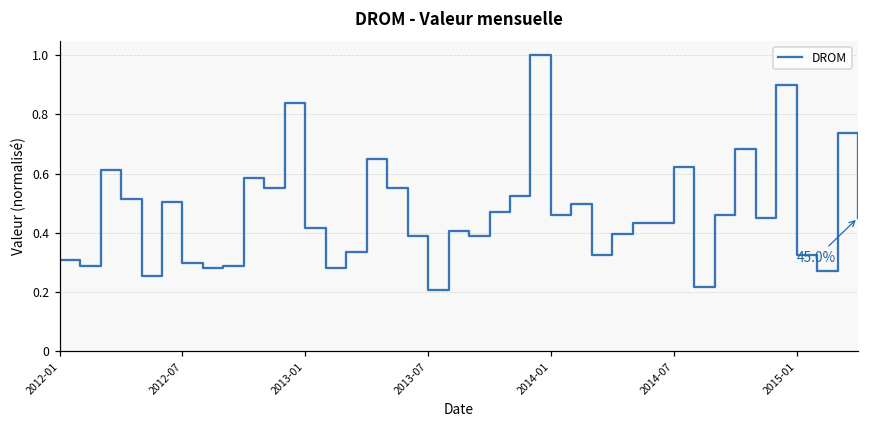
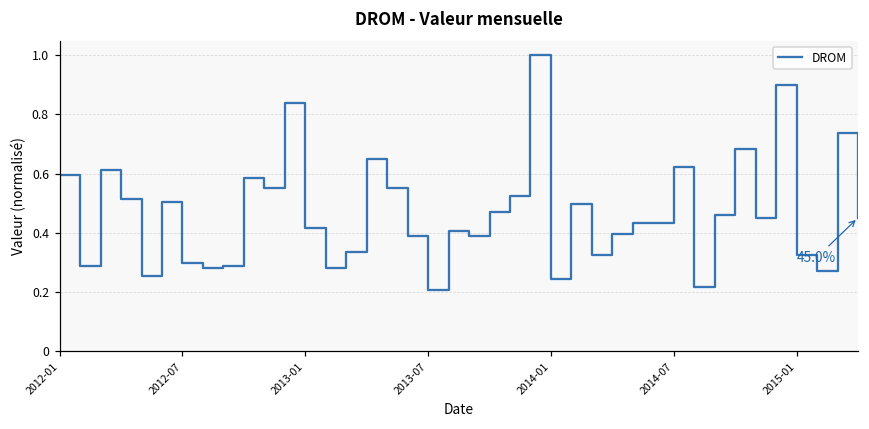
  {
-   "2012-01": 0.31,
+   "2012-01": 0.59,
    "2012-07": 0.30,
    "2013-01": 0.41,
    "2013-07": 0.21,
-   "2014-01": 0.46,
+   "2014-01": 0.24,
    "2014-07": 0.62
  }
